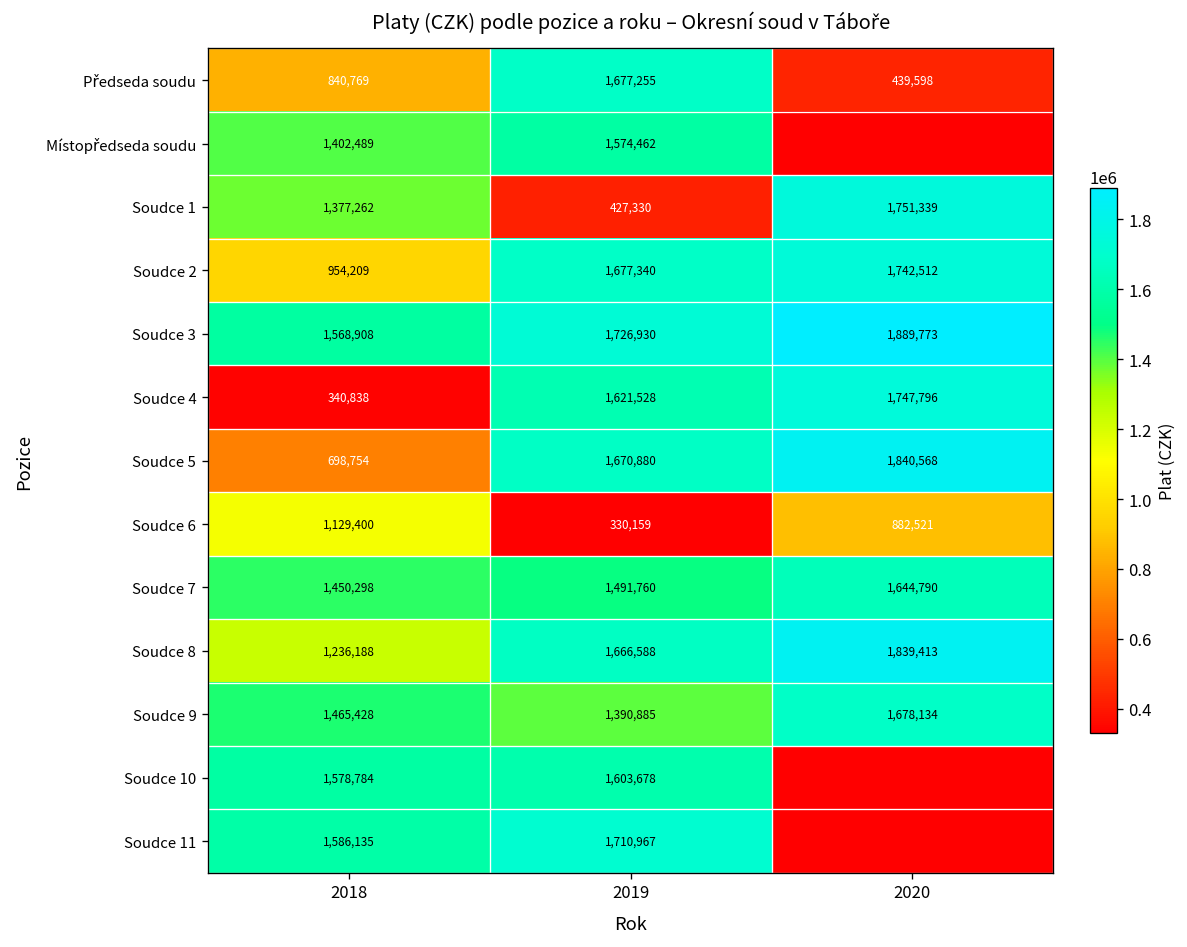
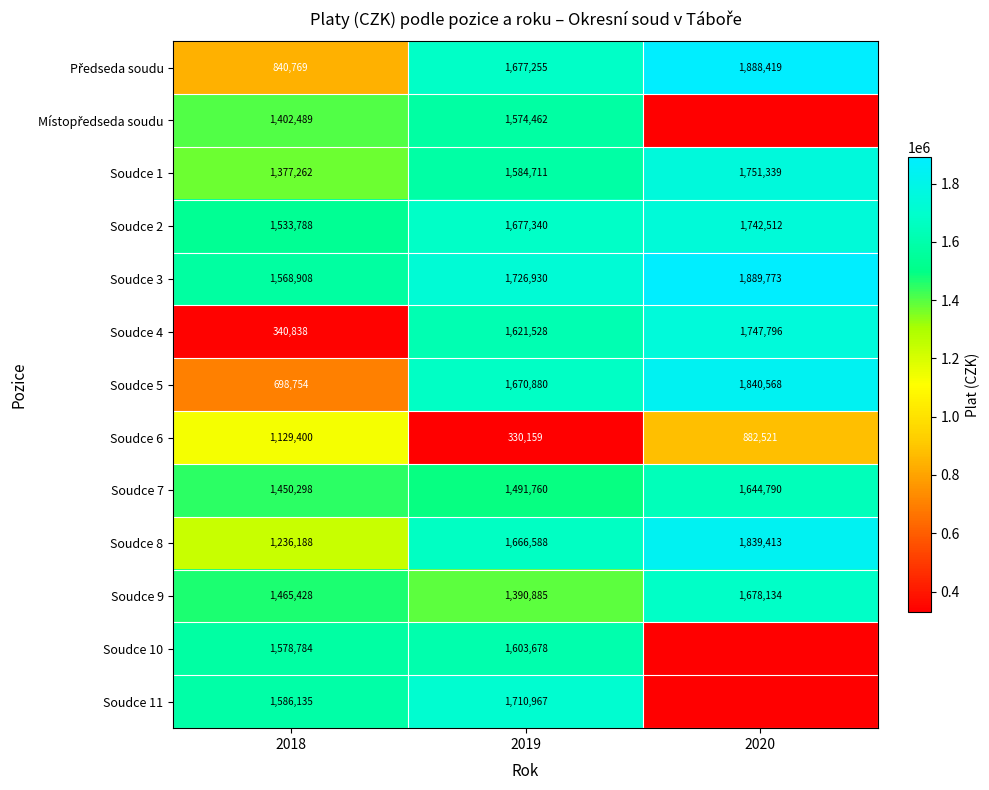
  {
    "Předseda soudu": {
      "2018": "840,769",
      "2019": "1,677,255",
-     "2020": "439,598"
+     "2020": "1,888,419"
    },
    "Místopředseda soudu": {
      "2018": "1,402,489",
      "2019": "1,574,462"
    },
    "Soudce 1": {
      "2018": "1,377,262",
-     "2019": "427,330",
+     "2019": "1,584,711",
      "2020": "1,751,339"
    },
    "Soudce 2": {
-     "2018": "954,209",
+     "2018": "1,533,788",
      "2019": "1,677,340",
      "2020": "1,742,512"
    },
    "Soudce 3": {
      "2018": "1,568,908",
      "2019": "1,726,930",
      "2020": "1,889,773"
    },
    "Soudce 4": {
      "2018": "340,838",
      "2019": "1,621,528",
      "2020": "1,747,796"
    },
    "Soudce 5": {
      "2018": "698,754",
      "2019": "1,670,880",
      "2020": "1,840,568"
    },
    "Soudce 6": {
      "2018": "1,129,400",
      "2019": "330,159",
      "2020": "882,521"
    },
    "Soudce 7": {
      "2018": "1,450,298",
      "2019": "1,491,760",
      "2020": "1,644,790"
    },
    "Soudce 8": {
      "2018": "1,236,188",
      "2019": "1,666,588",
      "2020": "1,839,413"
    },
    "Soudce 9": {
      "2018": "1,465,428",
      "2019": "1,390,885",
      "2020": "1,678,134"
    },
    "Soudce 10": {
      "2018": "1,578,784",
      "2019": "1,603,678"
    },
    "Soudce 11": {
      "2018": "1,586,135",
      "2019": "1,710,967"
    }
  }
